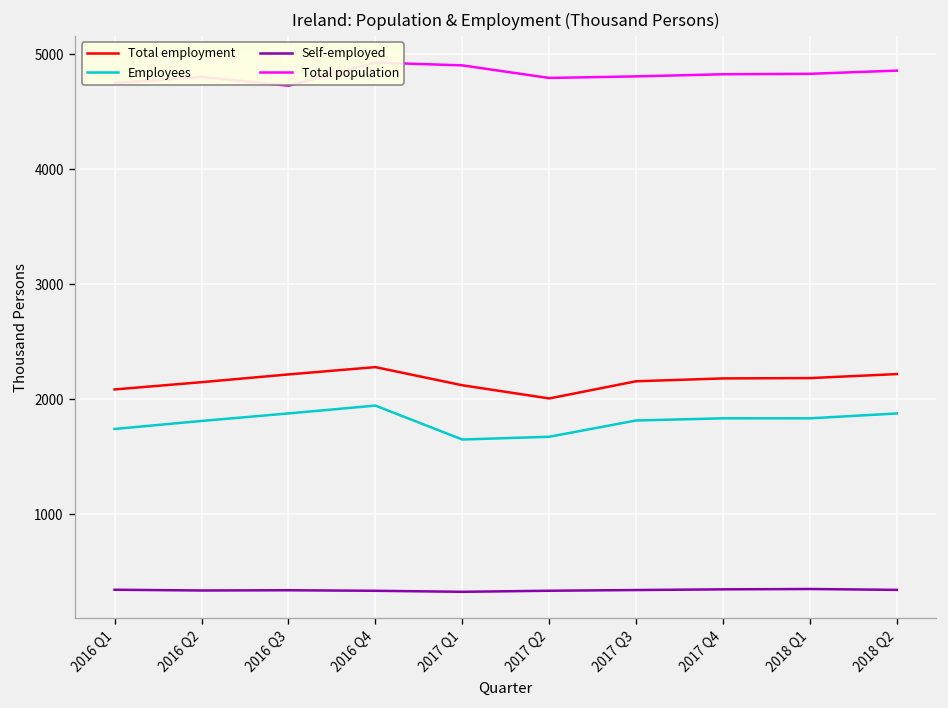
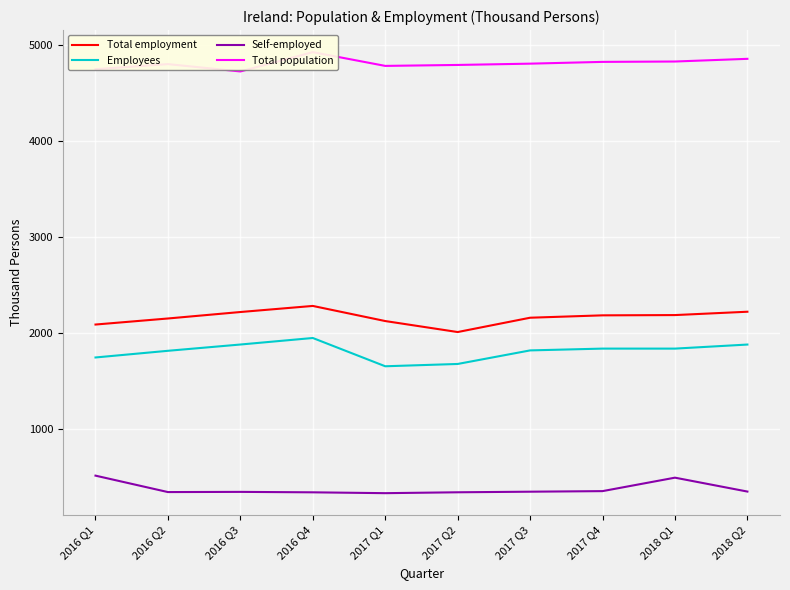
  {
    "Total employment": {
      "2016 Q1": 2100,
      "2016 Q2": 2100,
      "2016 Q3": 2200,
      "2016 Q4": 2300,
      "2017 Q1": 2100,
      "2017 Q2": 2000,
      "2017 Q3": 2200,
      "2017 Q4": 2200,
      "2018 Q1": 2200,
      "2018 Q2": 2200
    },
    "Employees": {
      "2016 Q1": 1700,
      "2016 Q2": 1800,
      "2016 Q3": 1900,
      "2016 Q4": 1900,
      "2017 Q1": 1600,
      "2017 Q2": 1700,
      "2017 Q3": 1800,
      "2017 Q4": 1800,
      "2018 Q1": 1800,
      "2018 Q2": 1900
    },
    "Self-employed": {
-     "2016 Q1": 300,
+     "2016 Q1": 500,
      "2016 Q2": 300,
      "2016 Q3": 300,
      "2016 Q4": 300,
      "2017 Q1": 300,
      "2017 Q2": 300,
      "2017 Q3": 300,
      "2017 Q4": 300,
-     "2018 Q1": 400,
+     "2018 Q1": 500,
      "2018 Q2": 300
    },
    "Total population": {
      "2016 Q3": 4700,
-     "2017 Q1": 4900,
+     "2017 Q1": 4800,
      "2017 Q2": 4800,
      "2017 Q3": 4800,
      "2017 Q4": 4800,
      "2018 Q1": 4800,
      "2018 Q2": 4900
    }
  }
